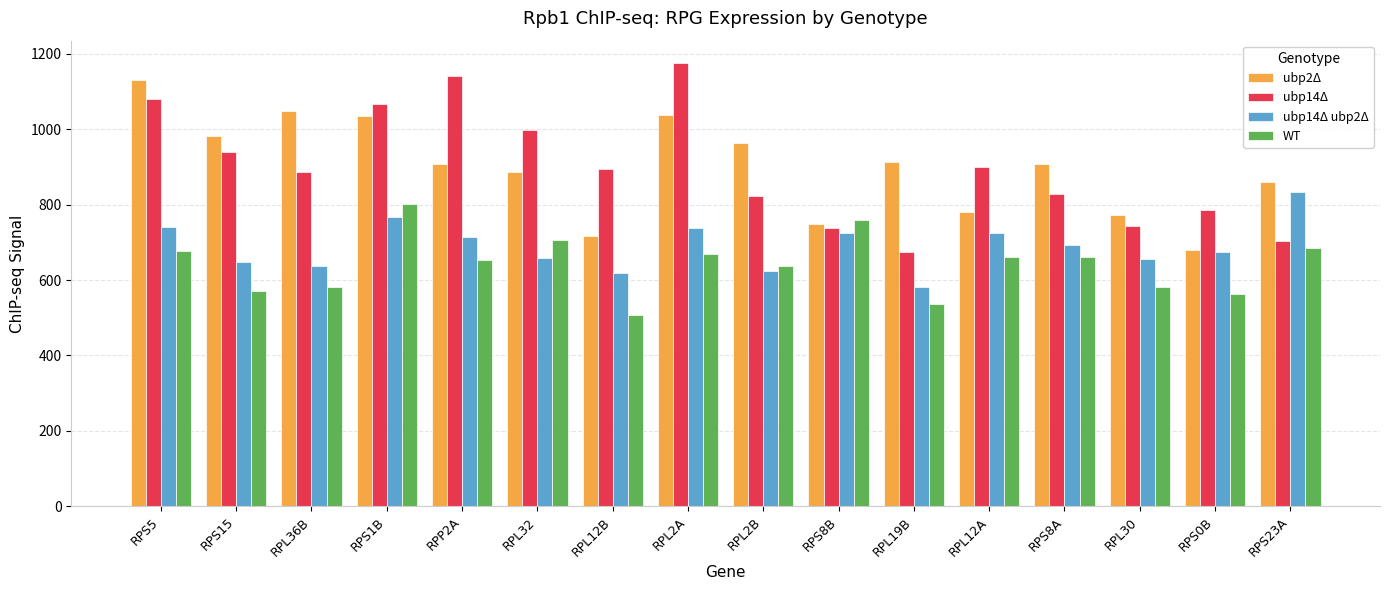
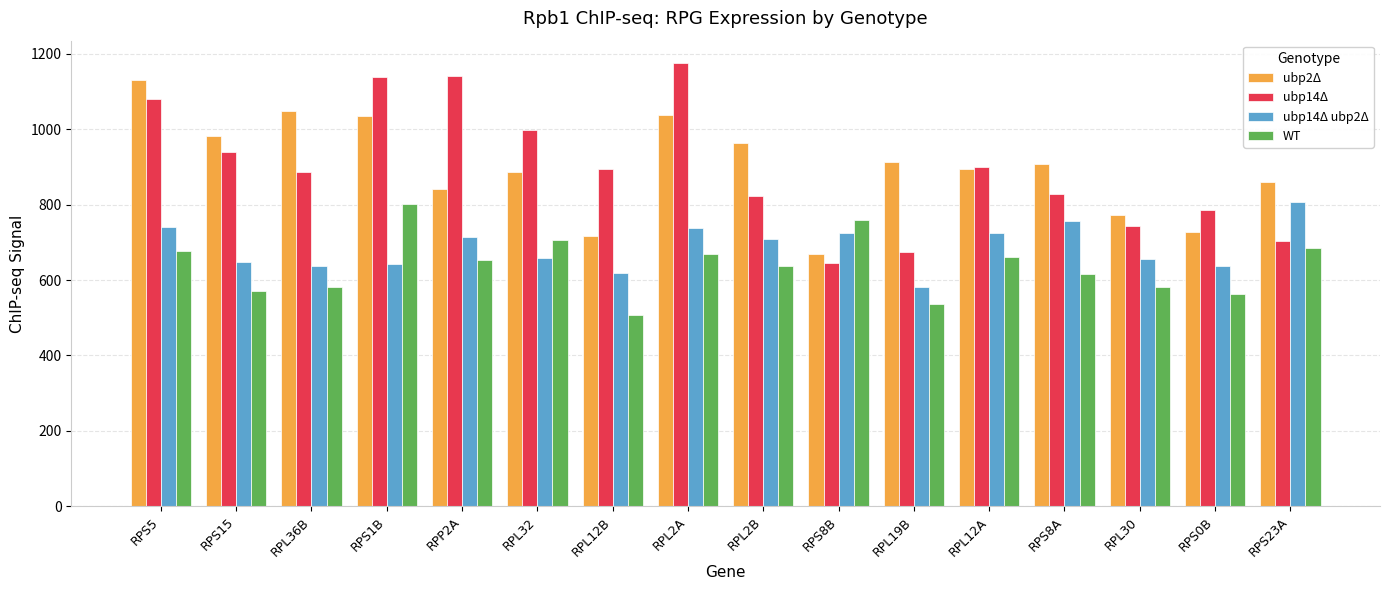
  {
    "ubp2Δ": {
      "RPS5": 1130,
      "RPS15": 980,
      "RPL36B": 1050,
      "RPS1B": 1040,
-     "RPP2A": 910,
+     "RPP2A": 840,
      "RPL32": 890,
      "RPL12B": 720,
      "RPL2A": 1040,
      "RPL2B": 960,
-     "RPS8B": 750,
+     "RPS8B": 670,
      "RPL19B": 910,
-     "RPL12A": 780,
+     "RPL12A": 890,
      "RPS8A": 910,
      "RPL30": 770,
-     "RPS0B": 680,
+     "RPS0B": 730,
      "RPS23A": 860
    },
    "ubp14Δ": {
      "RPS5": 1080,
      "RPS15": 940,
      "RPL36B": 890,
-     "RPS1B": 1070,
+     "RPS1B": 1140,
      "RPP2A": 1140,
      "RPL32": 1000,
      "RPL12B": 890,
      "RPL2A": 1180,
      "RPL2B": 820,
-     "RPS8B": 740,
+     "RPS8B": 650,
      "RPL19B": 670,
      "RPL12A": 900,
      "RPS8A": 830,
      "RPL30": 740,
      "RPS0B": 790,
      "RPS23A": 700
    },
    "ubp14Δ ubp2Δ": {
      "RPS5": 740,
      "RPS15": 650,
      "RPL36B": 640,
-     "RPS1B": 770,
+     "RPS1B": 640,
      "RPP2A": 710,
      "RPL32": 660,
      "RPL12B": 620,
      "RPL2A": 740,
-     "RPL2B": 620,
+     "RPL2B": 710,
      "RPS8B": 730,
      "RPL19B": 580,
      "RPL12A": 720,
-     "RPS8A": 690,
+     "RPS8A": 760,
      "RPL30": 660,
-     "RPS0B": 680,
-     "RPS23A": 830
+     "RPS0B": 640,
+     "RPS23A": 810
    },
    "WT": {
      "RPS5": 680,
      "RPS15": 570,
      "RPL36B": 580,
      "RPS1B": 800,
      "RPP2A": 650,
      "RPL32": 710,
      "RPL12B": 510,
      "RPL2A": 670,
      "RPL2B": 640,
      "RPS8B": 760,
      "RPL19B": 540,
      "RPL12A": 660,
-     "RPS8A": 660,
+     "RPS8A": 620,
      "RPL30": 580,
      "RPS0B": 560,
      "RPS23A": 690
    }
  }
